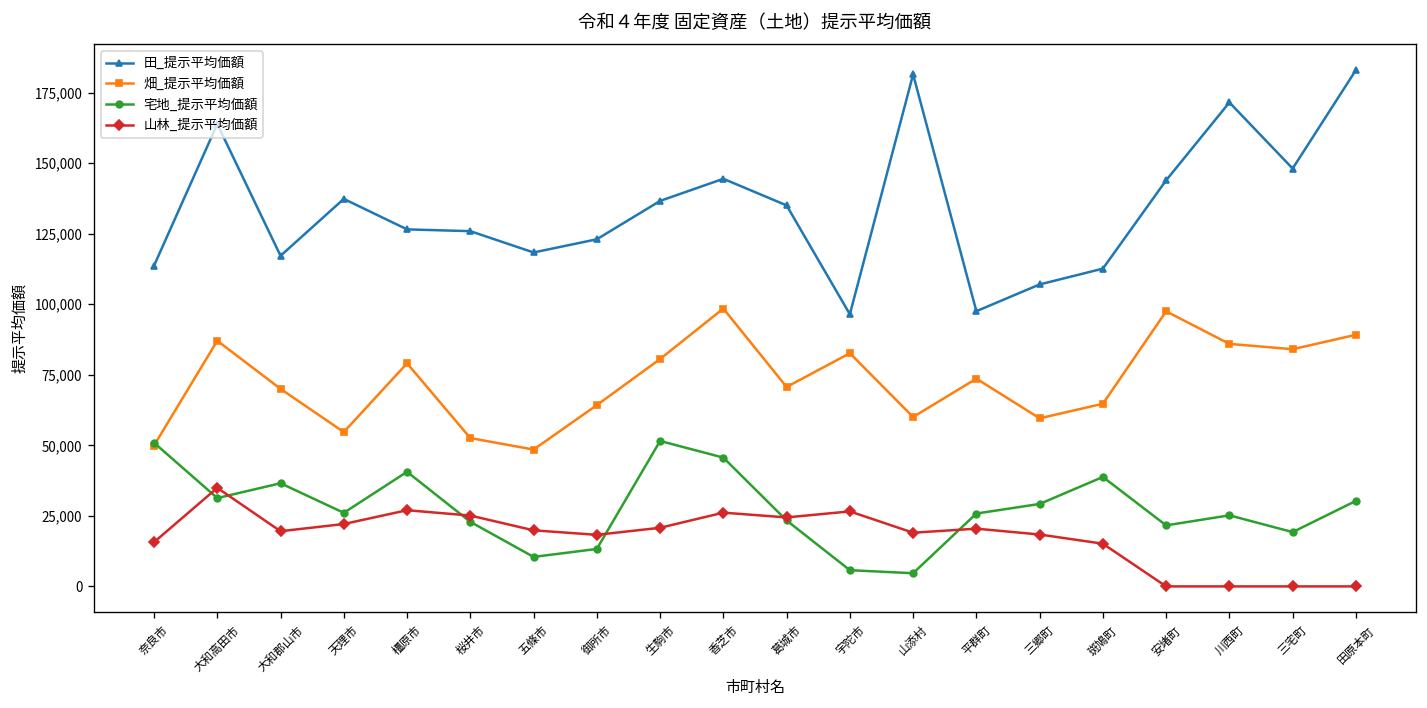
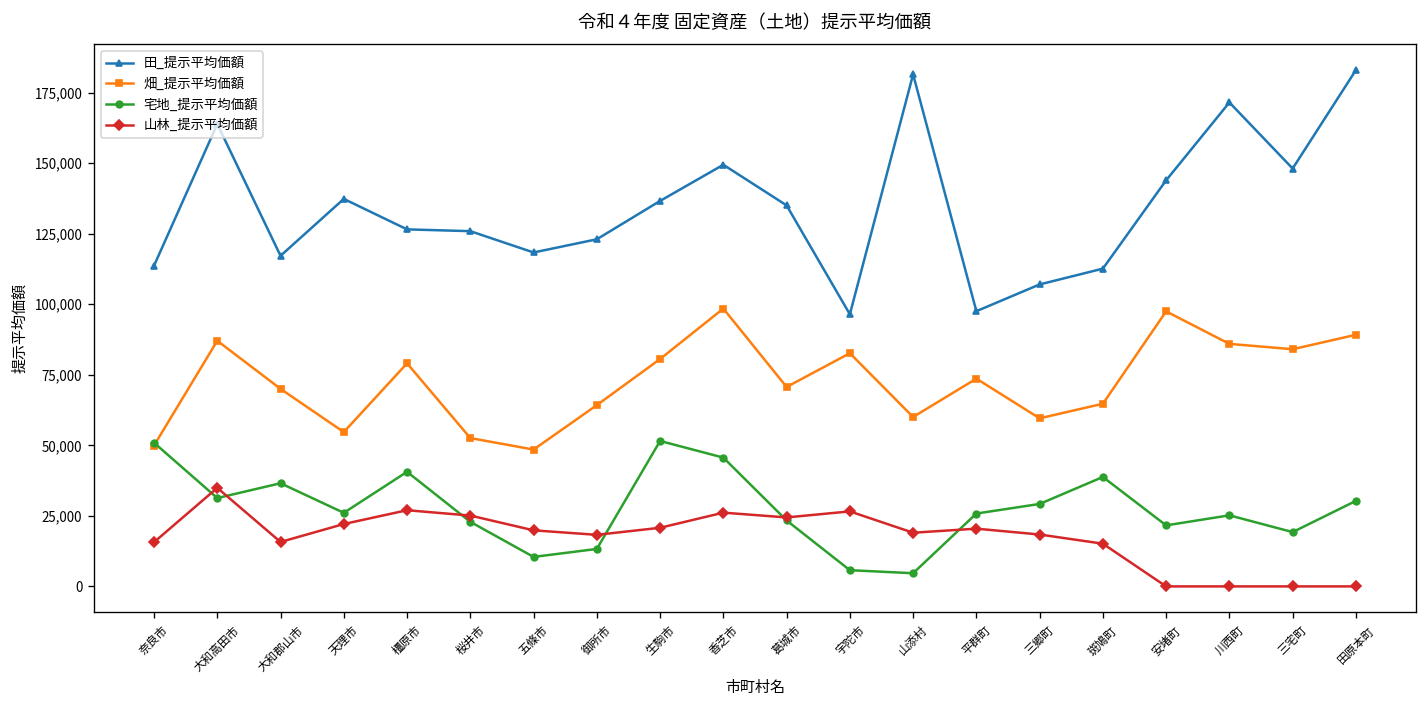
  {
    "田_提示平均価額": {
      "奈良市": "114,000",
      "大和郡山市": "117,000",
      "天理市": "137,000",
      "橿原市": "127,000",
      "桜井市": "126,000",
      "五條市": "118,000",
      "御所市": "123,000",
      "生駒市": "137,000",
-     "香芝市": "144,000",
+     "香芝市": "149,000",
      "葛城市": "135,000",
      "宇陀市": "96,000",
      "山添村": "181,000",
      "平群町": "98,000",
      "三郷町": "107,000",
      "斑鳩町": "113,000",
      "安堵町": "144,000",
      "川西町": "172,000",
      "三宅町": "148,000",
      "田原本町": "183,000"
    },
    "畑_提示平均価額": {
      "大和高田市": "87,000",
      "大和郡山市": "70,000",
      "天理市": "55,000",
      "橿原市": "79,000",
      "桜井市": "53,000",
      "五條市": "48,000",
      "御所市": "64,000",
      "生駒市": "81,000",
      "香芝市": "98,000",
      "葛城市": "71,000",
      "宇陀市": "83,000",
      "山添村": "60,000",
      "平群町": "74,000",
      "三郷町": "60,000",
      "斑鳩町": "65,000",
      "安堵町": "97,000",
      "川西町": "86,000",
      "三宅町": "84,000",
      "田原本町": "89,000"
    },
    "宅地_提示平均価額": {
      "大和高田市": "31,000",
      "大和郡山市": "37,000",
      "天理市": "26,000",
      "橿原市": "41,000",
      "桜井市": "23,000",
      "五條市": "10,000",
      "御所市": "13,000",
      "生駒市": "52,000",
      "香芝市": "46,000",
      "宇陀市": "6,000",
      "山添村": "5,000",
      "平群町": "26,000",
      "三郷町": "29,000",
      "斑鳩町": "39,000",
      "安堵町": "22,000",
      "川西町": "25,000",
      "三宅町": "19,000",
      "田原本町": "30,000"
    },
    "山林_提示平均価額": {
      "奈良市": "16,000",
      "大和高田市": "35,000",
-     "大和郡山市": "20,000",
+     "大和郡山市": "16,000",
      "天理市": "22,000",
      "橿原市": "27,000",
      "桜井市": "25,000",
      "五條市": "20,000",
      "御所市": "18,000",
      "生駒市": "21,000",
      "香芝市": "26,000",
      "宇陀市": "27,000",
      "山添村": "19,000",
      "平群町": "20,000",
      "三郷町": "18,000",
      "斑鳩町": "15,000",
      "安堵町": "0",
      "川西町": "0",
      "三宅町": "0",
      "田原本町": "0"
    }
  }
